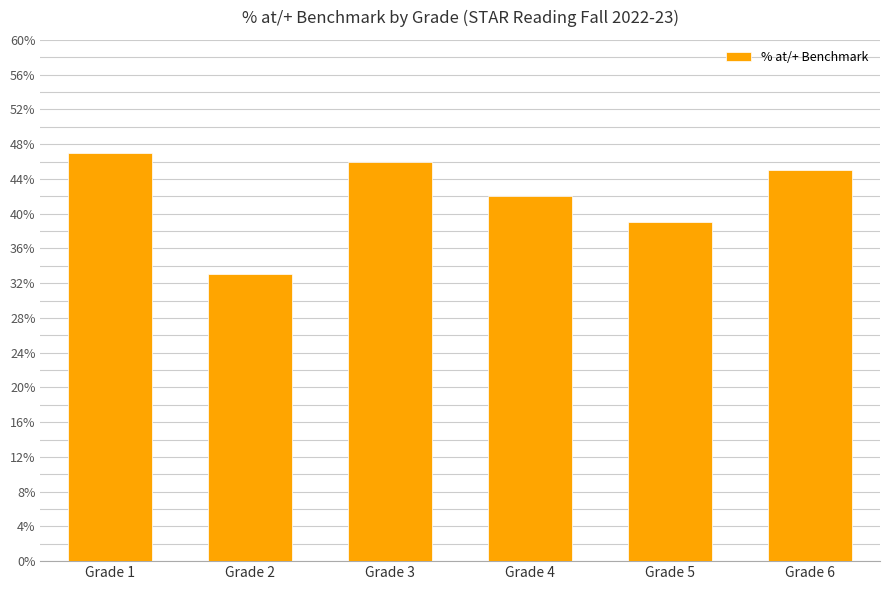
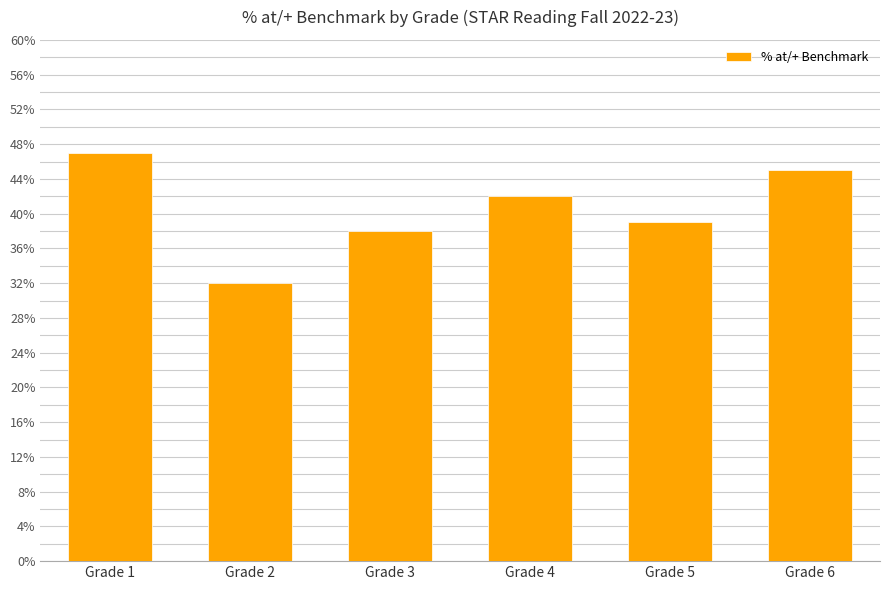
  {
    "Grade 1": "47%",
-   "Grade 2": "33%",
-   "Grade 3": "46%",
+   "Grade 2": "32%",
+   "Grade 3": "38%",
    "Grade 4": "42%",
    "Grade 5": "39%",
    "Grade 6": "45%"
  }
